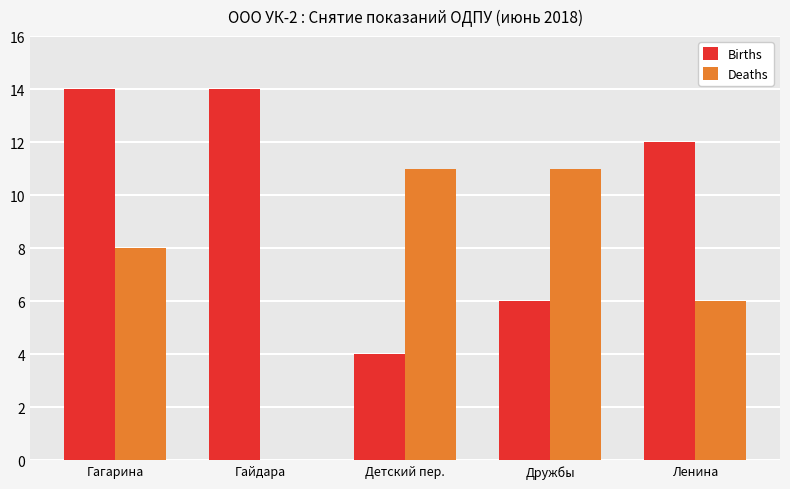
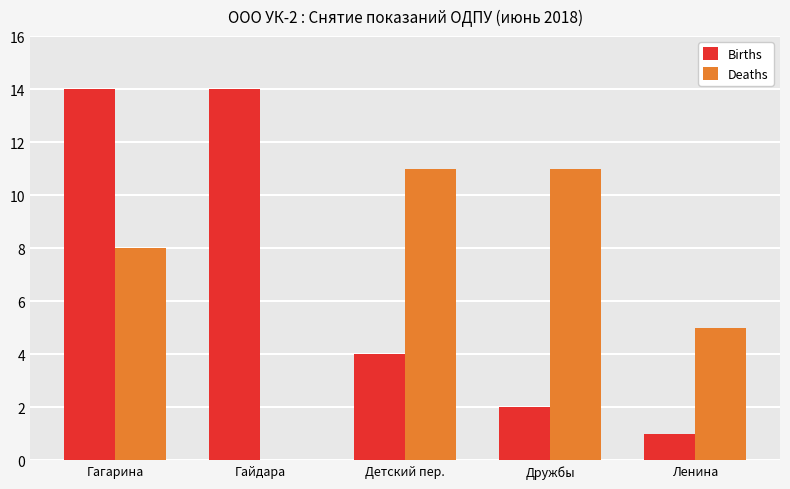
  {
    "Births": {
      "Гагарина": 14,
      "Гайдара": 14,
      "Детский пер.": 4,
-     "Дружбы": 6,
-     "Ленина": 12
+     "Дружбы": 2,
+     "Ленина": 1
    },
    "Deaths": {
      "Гагарина": 8,
      "Гайдара": 0,
      "Детский пер.": 11,
      "Дружбы": 11,
-     "Ленина": 6
+     "Ленина": 5
    }
  }
